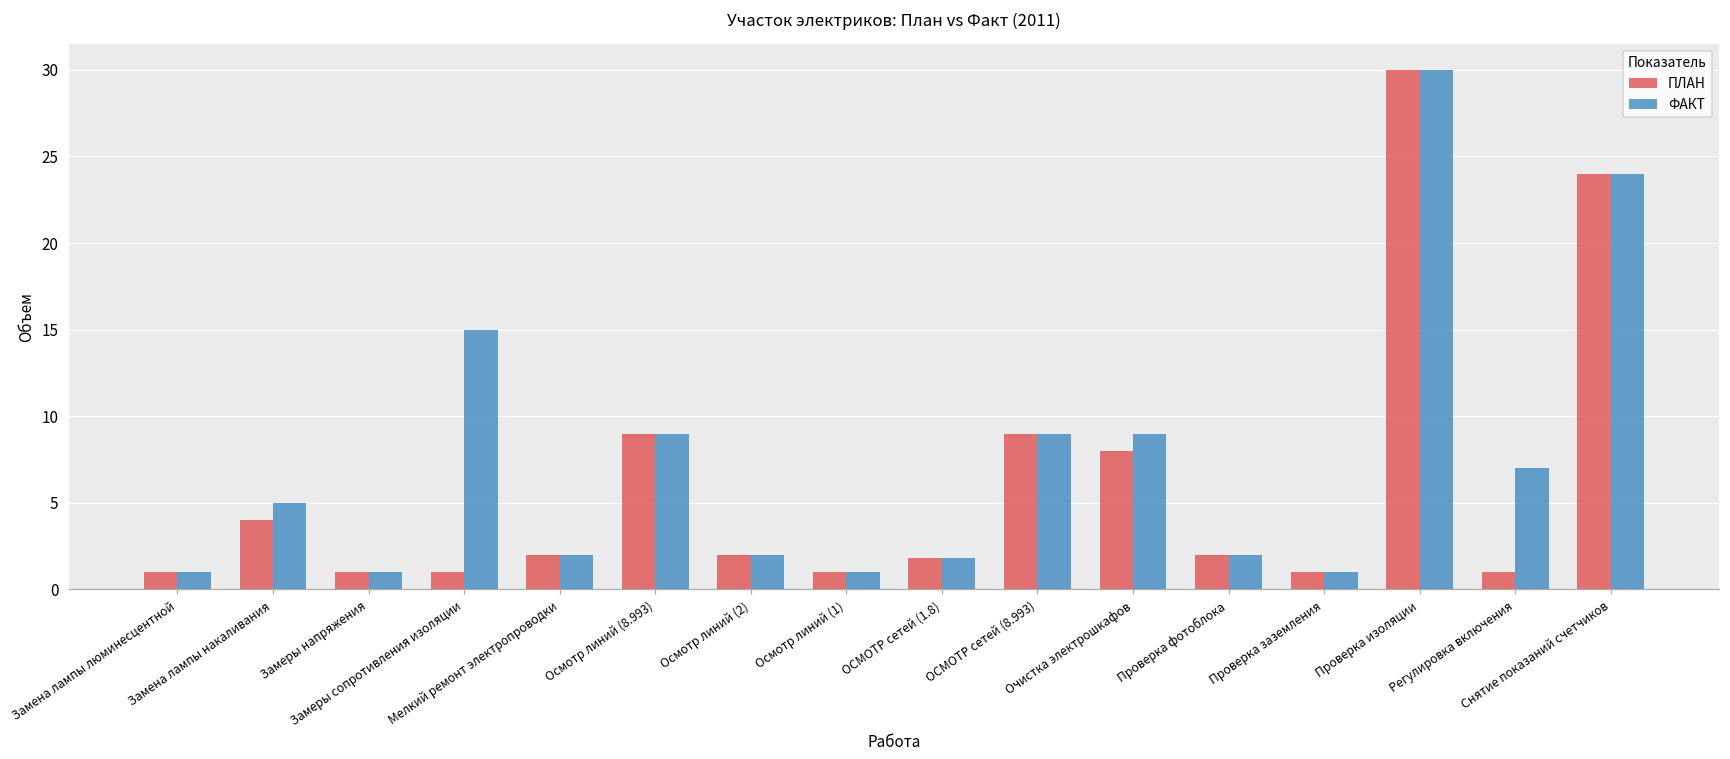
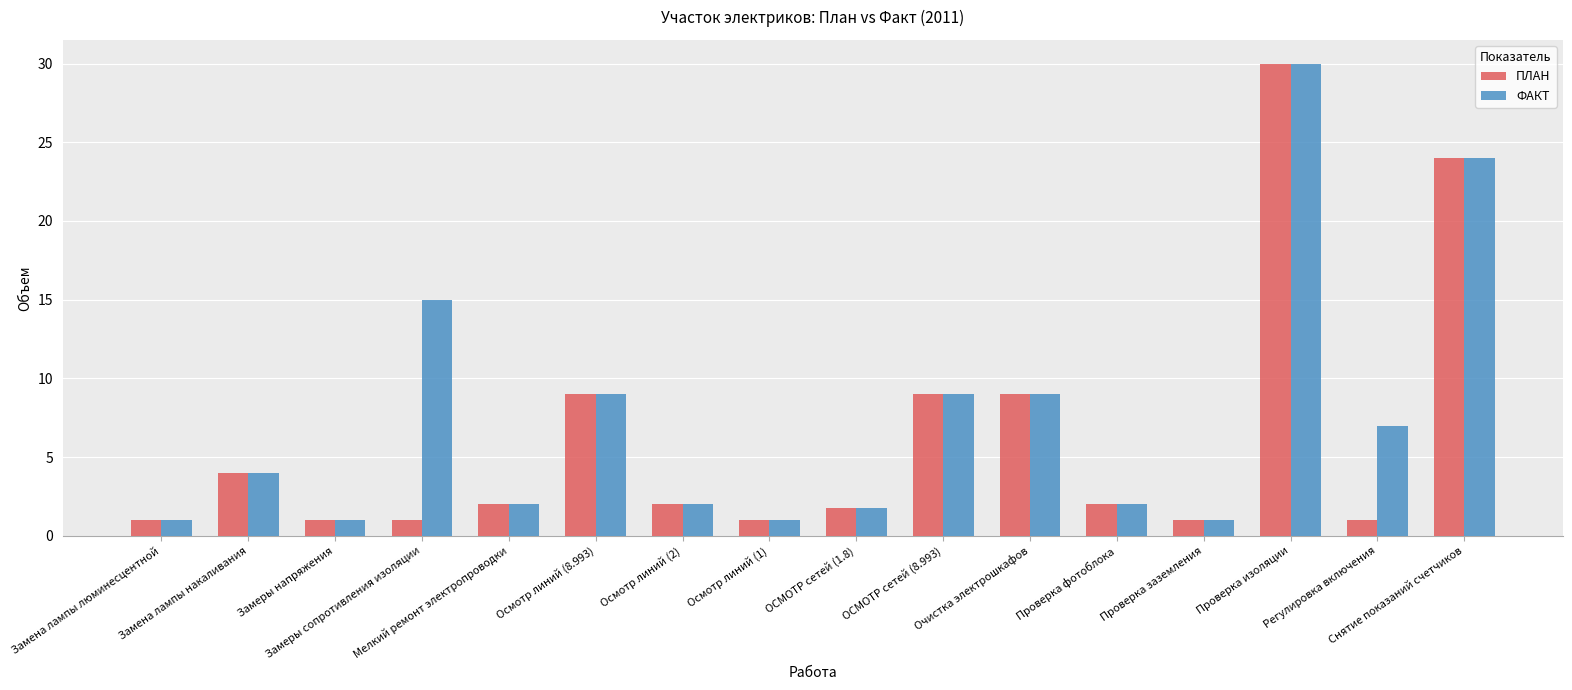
  {
    "ПЛАН": {
      "Замена лампы люминесцентной": 1,
      "Замена лампы накаливания": 4,
      "Замеры напряжения": 1,
      "Замеры сопротивления изоляции": 1,
      "Мелкий ремонт электропроводки": 2,
      "Осмотр линий (8.993)": 9,
      "Осмотр линий (2)": 2,
      "Осмотр линий (1)": 1,
      "ОСМОТР сетей (1.8)": 1.8,
      "ОСМОТР сетей (8.993)": 9,
-     "Очистка электрошкафов": 8,
+     "Очистка электрошкафов": 9,
      "Проверка фотоблока": 2,
      "Проверка заземления": 1,
      "Проверка изоляции": 30,
      "Регулировка включения": 1,
      "Снятие показаний счетчиков": 24
    },
    "ФАКТ": {
      "Замена лампы люминесцентной": 1,
-     "Замена лампы накаливания": 5,
+     "Замена лампы накаливания": 4,
      "Замеры напряжения": 1,
      "Замеры сопротивления изоляции": 15,
      "Мелкий ремонт электропроводки": 2,
      "Осмотр линий (8.993)": 9,
      "Осмотр линий (2)": 2,
      "Осмотр линий (1)": 1,
      "ОСМОТР сетей (1.8)": 1.8,
      "ОСМОТР сетей (8.993)": 9,
      "Очистка электрошкафов": 9,
      "Проверка фотоблока": 2,
      "Проверка заземления": 1,
      "Проверка изоляции": 30,
      "Регулировка включения": 7,
      "Снятие показаний счетчиков": 24
    }
  }
